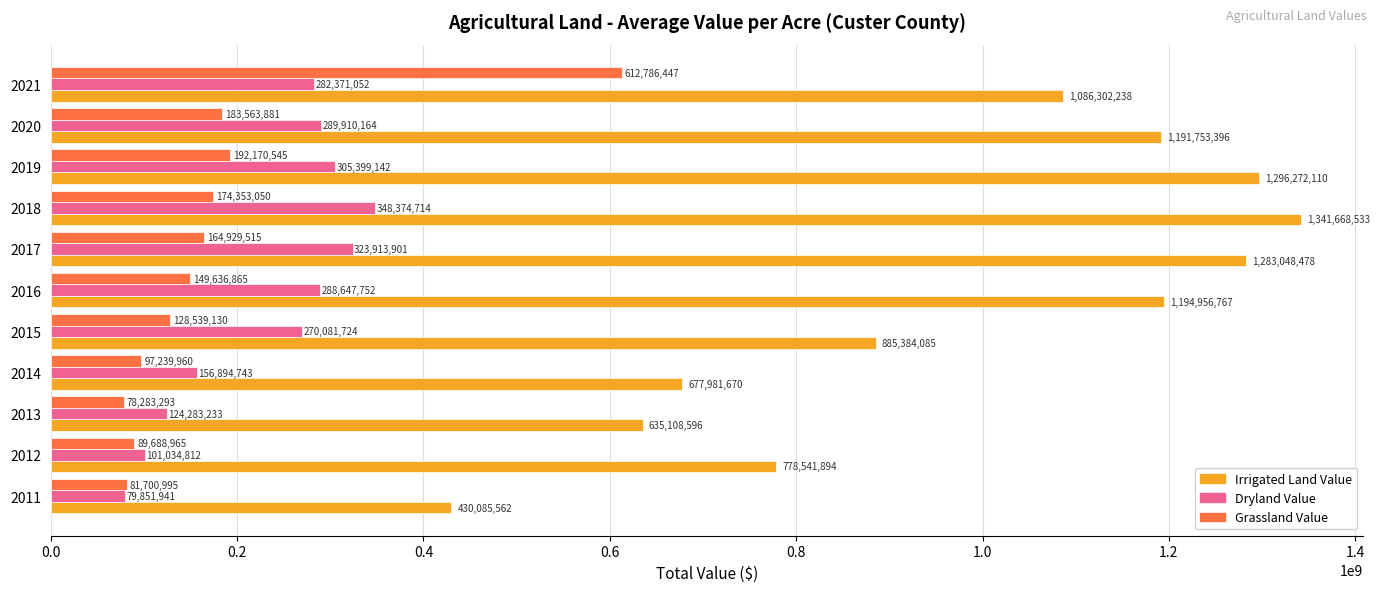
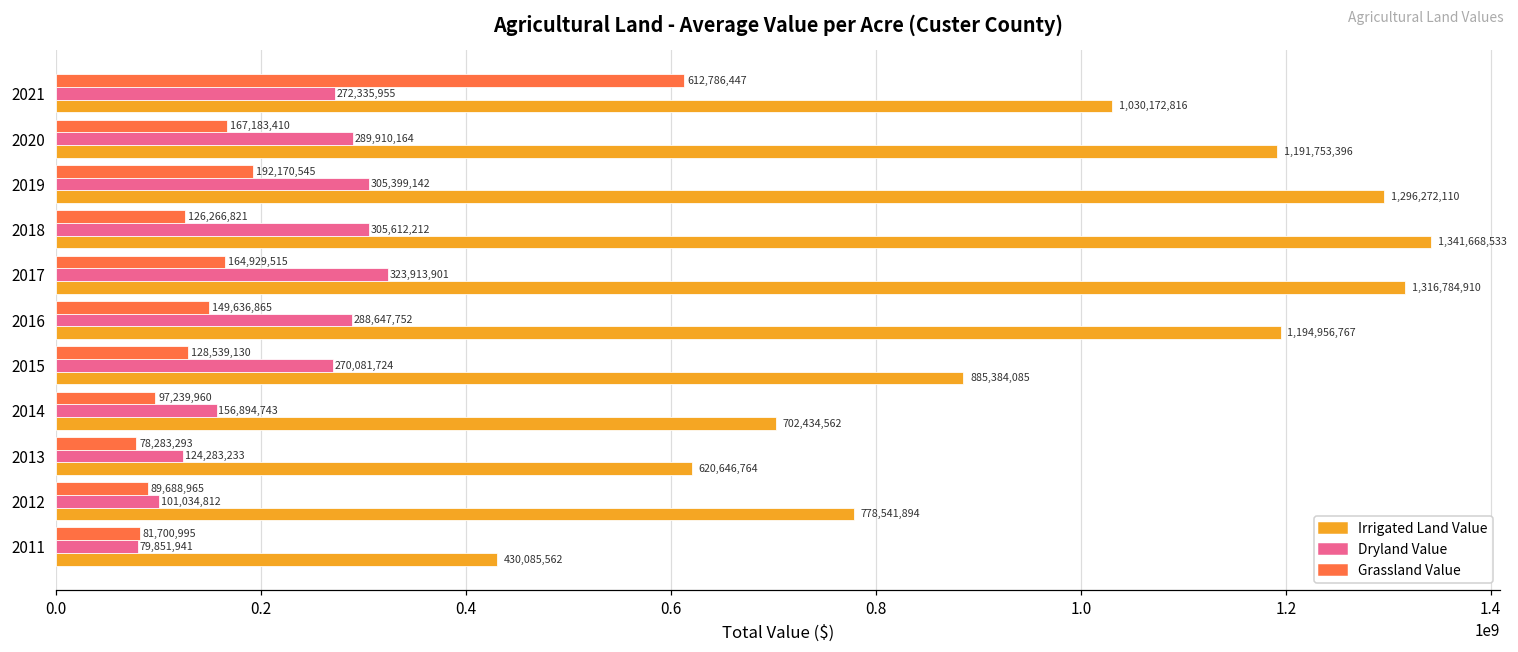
  {
    "Irrigated Land Value": {
-     "2021": "1,086,302,238",
+     "2021": "1,030,172,816",
      "2020": "1,191,753,396",
      "2019": "1,296,272,110",
      "2018": "1,341,668,533",
-     "2017": "1,283,048,478",
+     "2017": "1,316,784,910",
      "2016": "1,194,956,767",
      "2015": "885,384,085",
-     "2014": "677,981,670",
-     "2013": "635,108,596",
+     "2014": "702,434,562",
+     "2013": "620,646,764",
      "2012": "778,541,894",
      "2011": "430,085,562"
    },
    "Dryland Value": {
-     "2021": "282,371,052",
+     "2021": "272,335,955",
      "2020": "289,910,164",
      "2019": "305,399,142",
-     "2018": "348,374,714",
+     "2018": "305,612,212",
      "2017": "323,913,901",
      "2016": "288,647,752",
      "2015": "270,081,724",
      "2014": "156,894,743",
      "2013": "124,283,233",
      "2012": "101,034,812",
      "2011": "79,851,941"
    },
    "Grassland Value": {
      "2021": "612,786,447",
-     "2020": "183,563,881",
+     "2020": "167,183,410",
      "2019": "192,170,545",
-     "2018": "174,353,050",
+     "2018": "126,266,821",
      "2017": "164,929,515",
      "2016": "149,636,865",
      "2015": "128,539,130",
      "2014": "97,239,960",
      "2013": "78,283,293",
      "2012": "89,688,965",
      "2011": "81,700,995"
    }
  }
